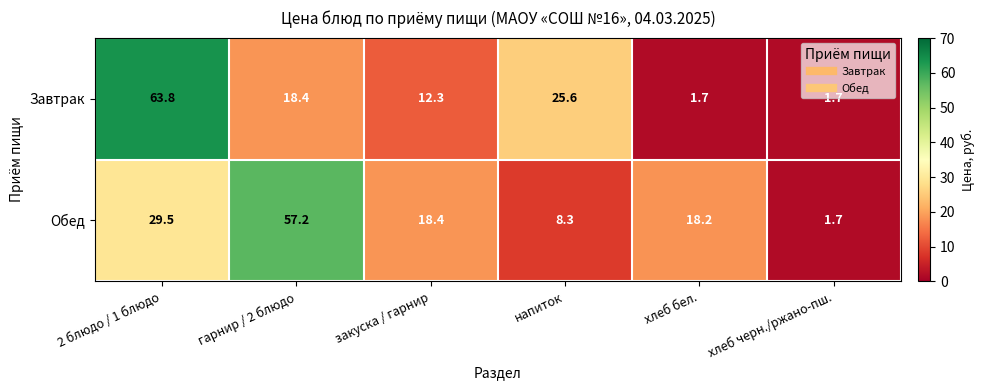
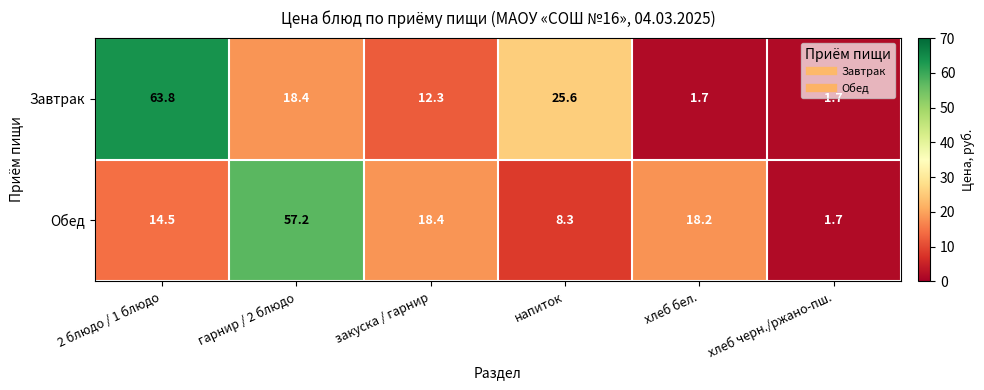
  {
    "Завтрак": {
      "2 блюдо / 1 блюдо": 63.8,
      "гарнир / 2 блюдо": 18.4,
      "закуска / гарнир": 12.3,
      "напиток": 25.6,
      "хлеб бел.": 1.7
    },
    "Обед": {
-     "2 блюдо / 1 блюдо": 29.5,
+     "2 блюдо / 1 блюдо": 14.5,
      "гарнир / 2 блюдо": 57.2,
      "закуска / гарнир": 18.4,
      "напиток": 8.3,
      "хлеб бел.": 18.2,
      "хлеб черн./ржано-пш.": 1.7
    }
  }
